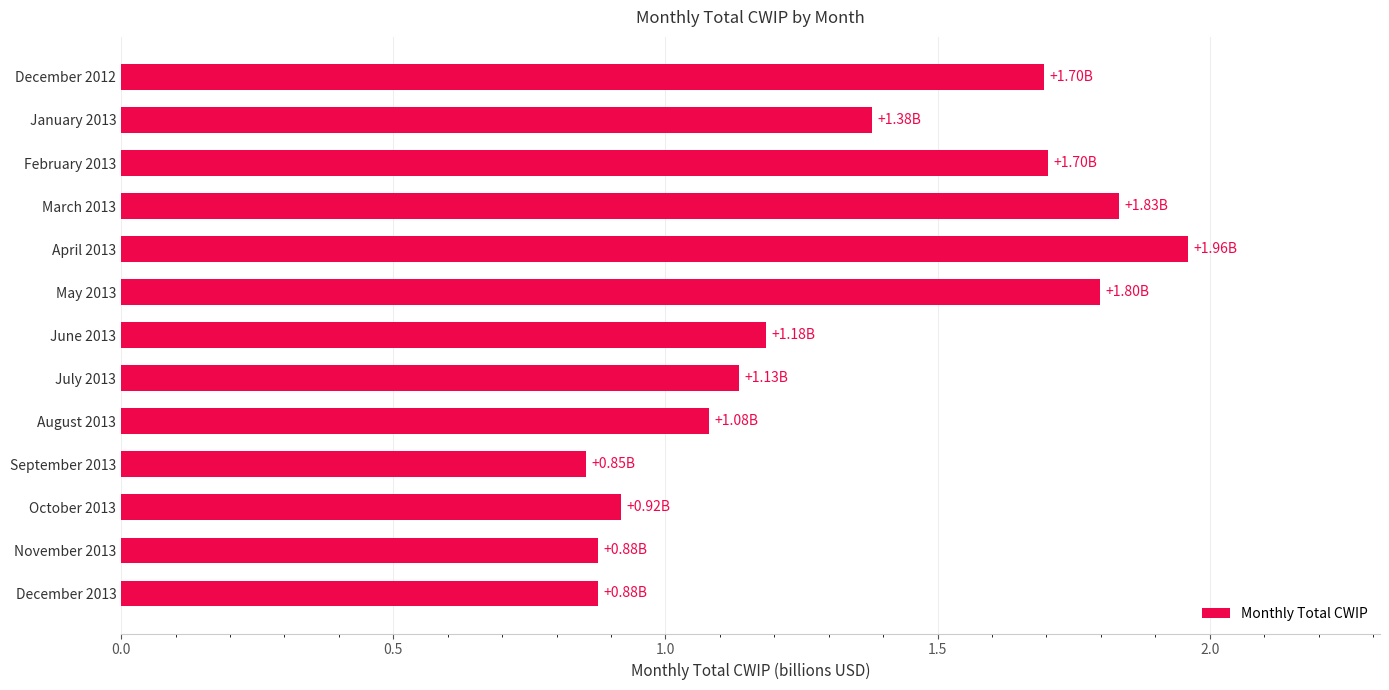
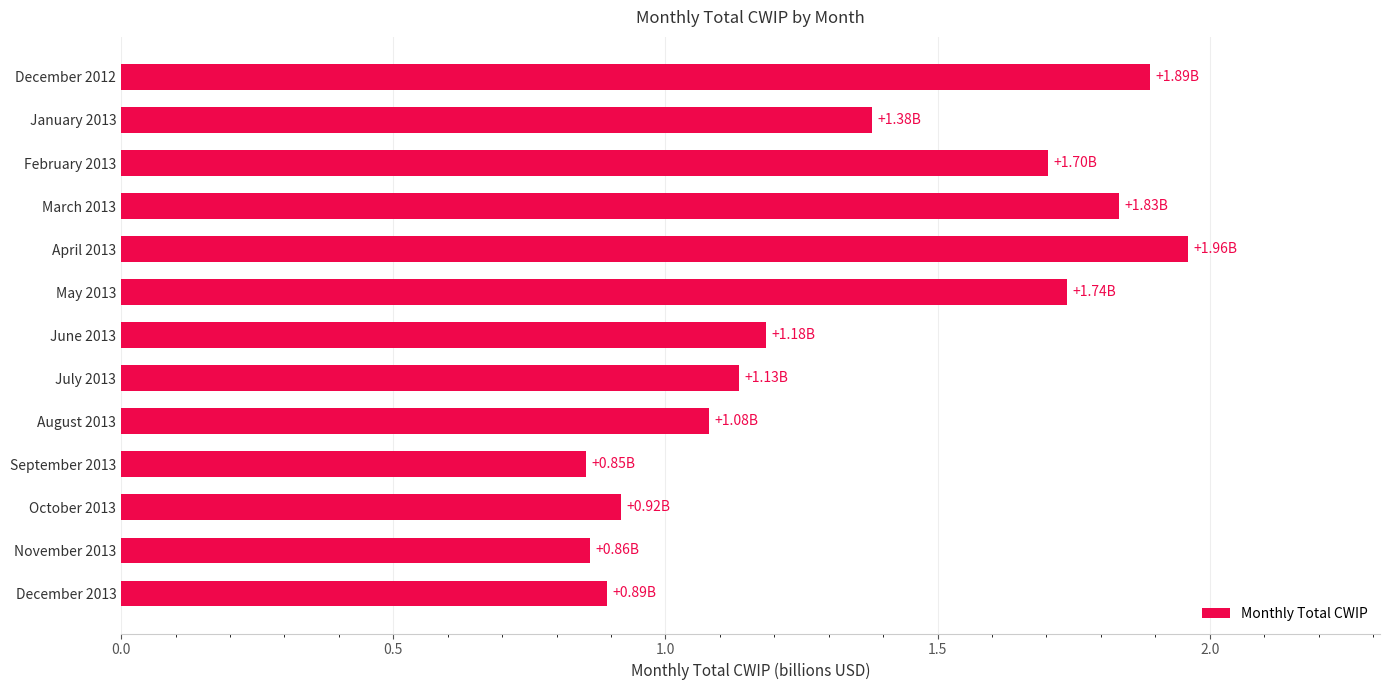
  {
-   "December 2012": "+1.70B",
+   "December 2012": "+1.89B",
    "January 2013": "+1.38B",
    "February 2013": "+1.70B",
    "March 2013": "+1.83B",
    "April 2013": "+1.96B",
-   "May 2013": "+1.80B",
+   "May 2013": "+1.74B",
    "June 2013": "+1.18B",
    "July 2013": "+1.13B",
    "August 2013": "+1.08B",
    "September 2013": "+0.85B",
    "October 2013": "+0.92B",
-   "November 2013": "+0.88B",
-   "December 2013": "+0.88B"
+   "November 2013": "+0.86B",
+   "December 2013": "+0.89B"
  }
